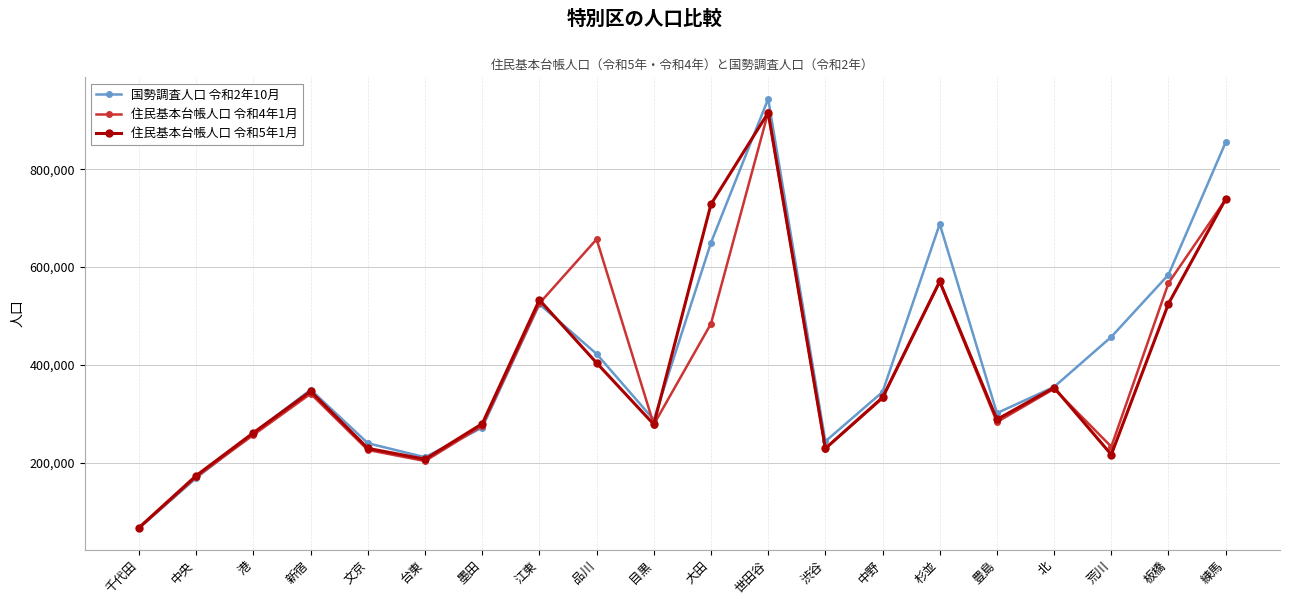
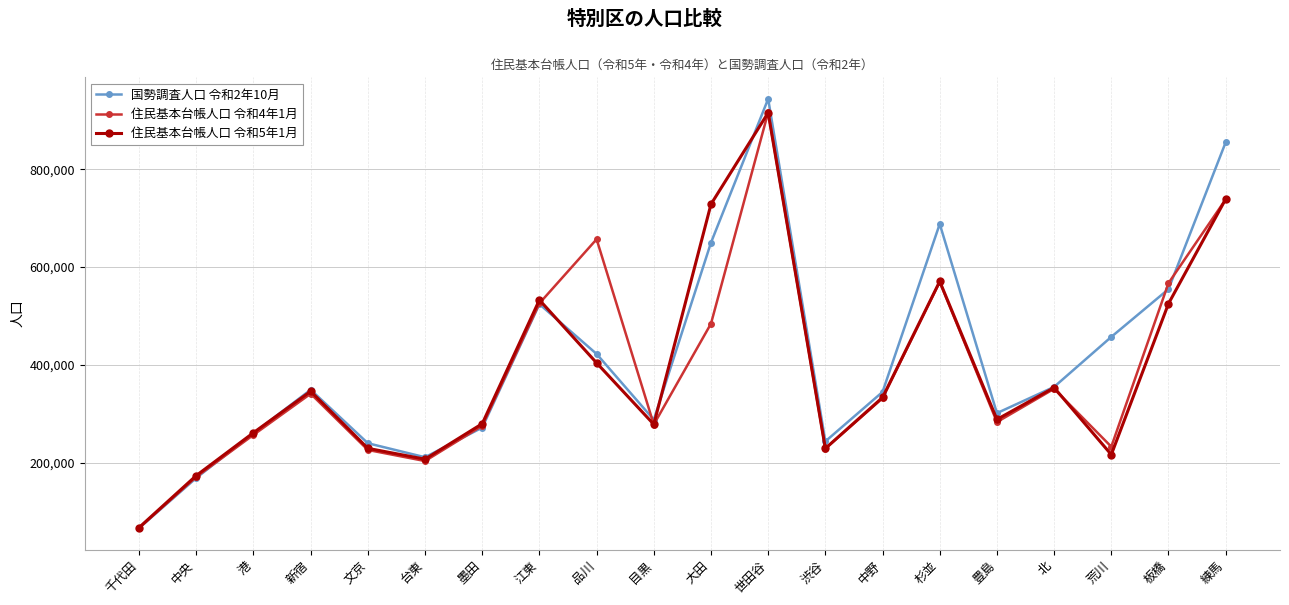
  {
    "国勢調査人口 令和2年10月": {
      "文京": "240,000",
      "品川": "420,000",
      "目黒": "290,000",
      "大田": "650,000",
      "世田谷": "940,000",
      "渋谷": "240,000",
      "中野": "340,000",
      "杉並": "690,000",
      "豊島": "300,000",
      "荒川": "460,000",
-     "板橋": "580,000",
+     "板橋": "550,000",
      "練馬": "850,000"
    },
    "住民基本台帳人口 令和4年1月": {
      "品川": "660,000",
      "大田": "480,000",
      "豊島": "280,000",
      "荒川": "230,000",
      "板橋": "570,000"
    },
    "住民基本台帳人口 令和5年1月": {
      "江東": "530,000",
      "品川": "400,000",
      "大田": "730,000",
      "豊島": "290,000",
      "荒川": "220,000",
      "板橋": "530,000"
    }
  }
